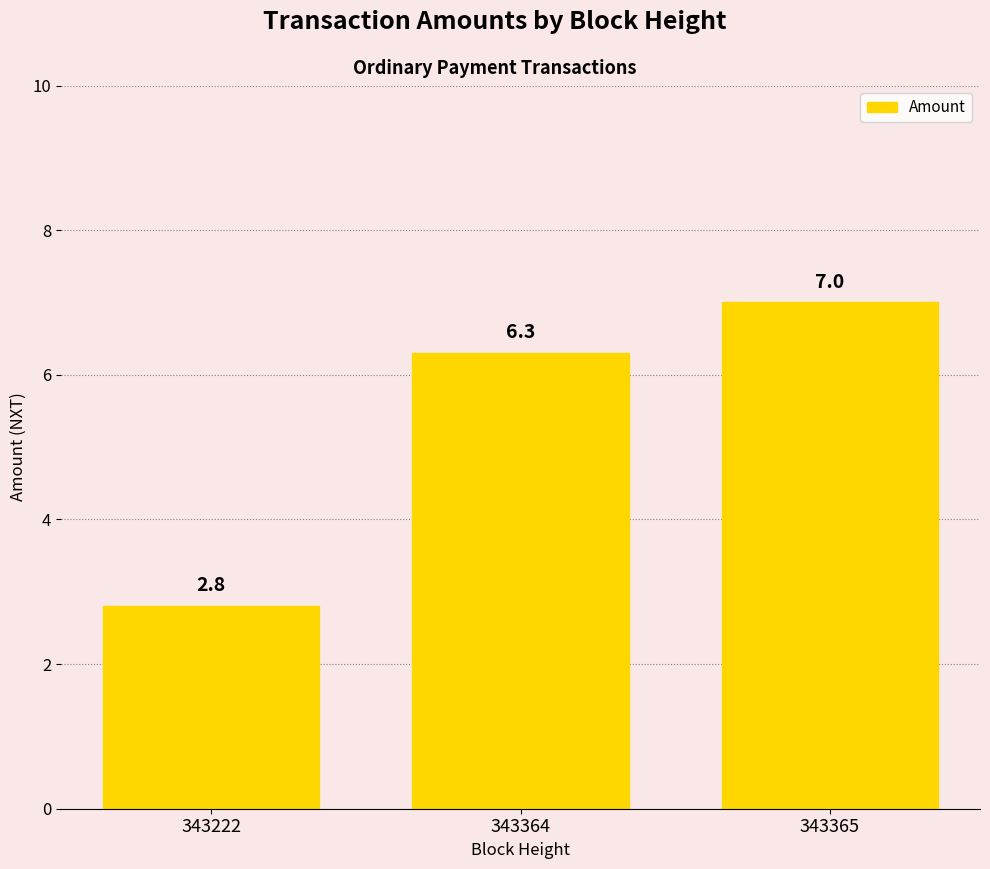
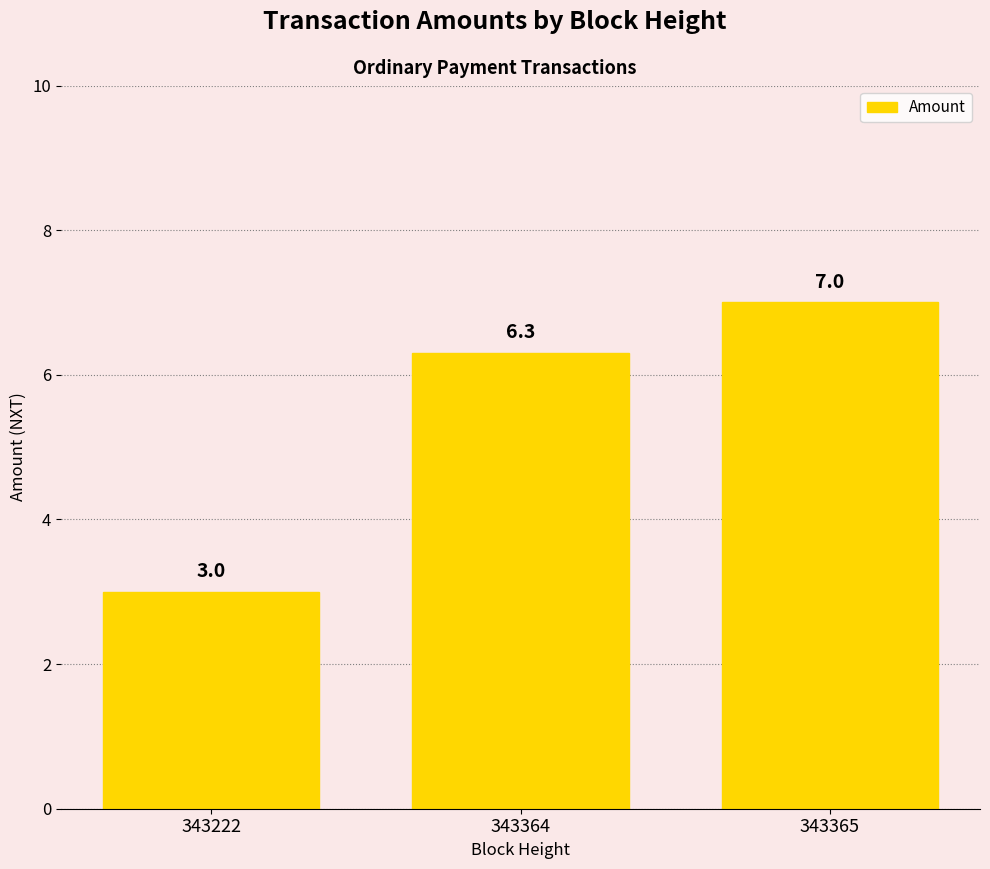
  {
-   "343222": 2.8,
+   "343222": 3.0,
    "343364": 6.3,
    "343365": 7.0
  }
